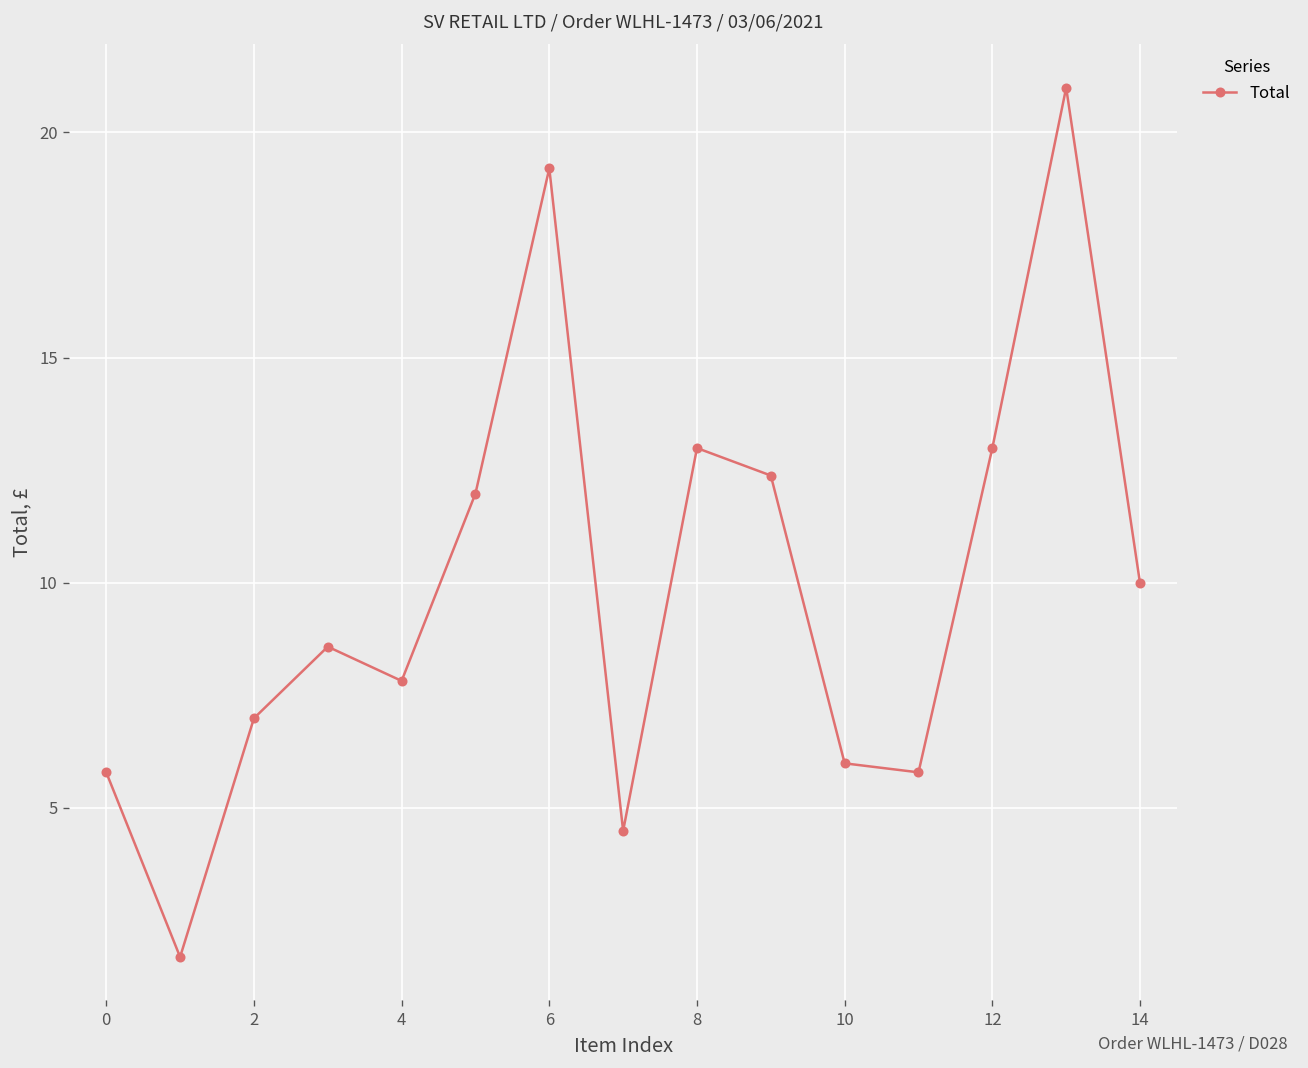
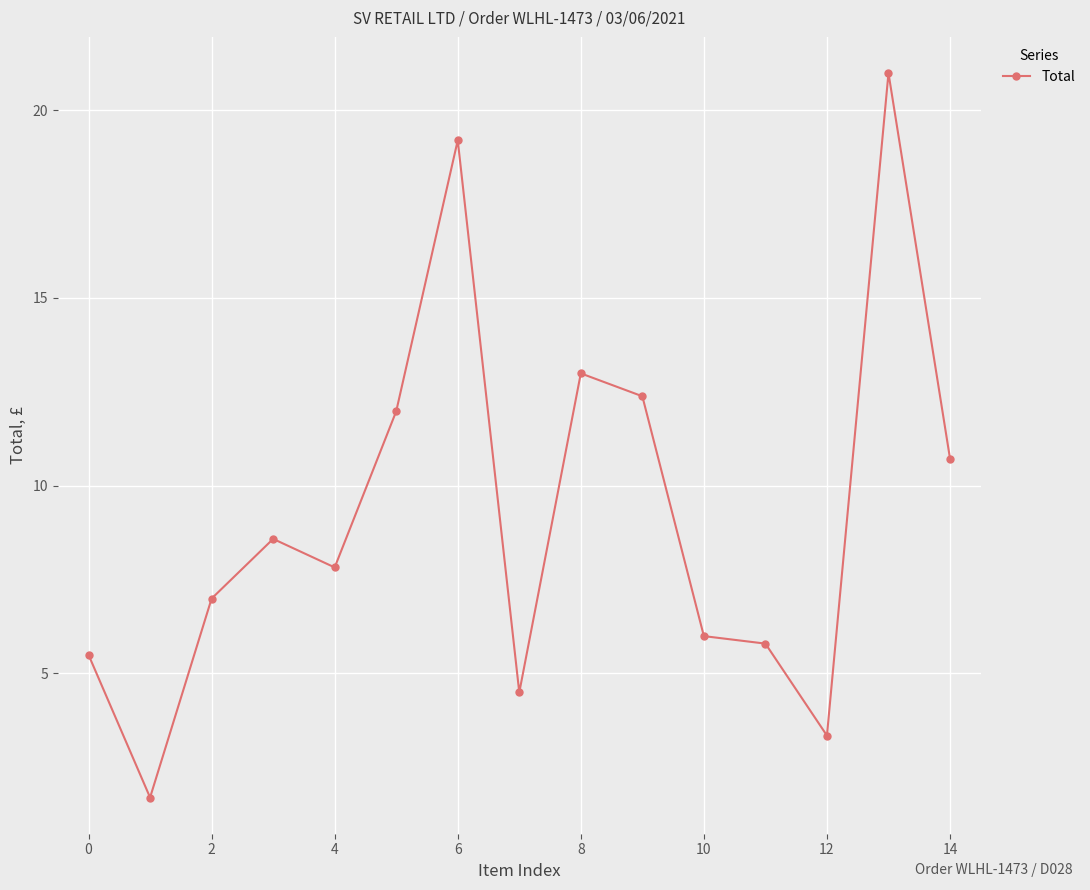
  {
-   "0": 5.8,
+   "0": 5.5,
    "2": 7.0,
    "4": 7.8,
    "6": 19.2,
    "8": 13.0,
    "10": 6.0,
-   "12": 13.0,
-   "14": 10.0
+   "12": 3.3,
+   "14": 10.7
  }
